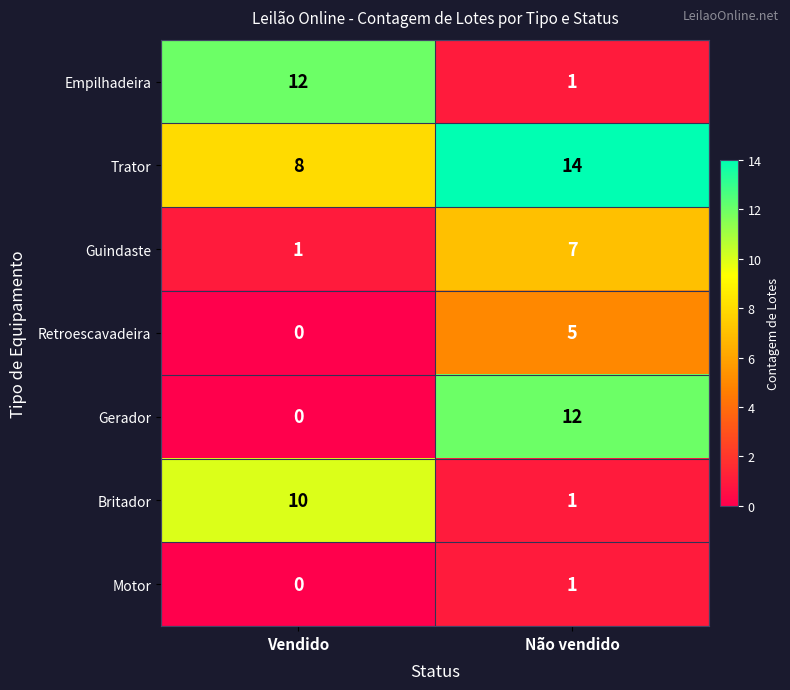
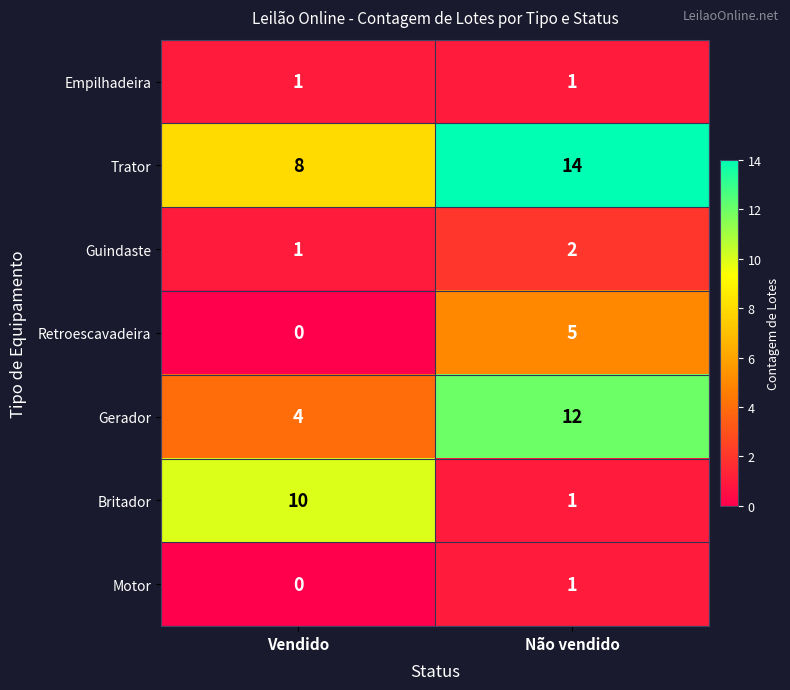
  {
    "Empilhadeira": {
-     "Vendido": 12,
+     "Vendido": 1,
      "Não vendido": 1
    },
    "Trator": {
      "Vendido": 8,
      "Não vendido": 14
    },
    "Guindaste": {
      "Vendido": 1,
-     "Não vendido": 7
+     "Não vendido": 2
    },
    "Retroescavadeira": {
      "Vendido": 0,
      "Não vendido": 5
    },
    "Gerador": {
-     "Vendido": 0,
+     "Vendido": 4,
      "Não vendido": 12
    },
    "Britador": {
      "Vendido": 10,
      "Não vendido": 1
    },
    "Motor": {
      "Vendido": 0,
      "Não vendido": 1
    }
  }
